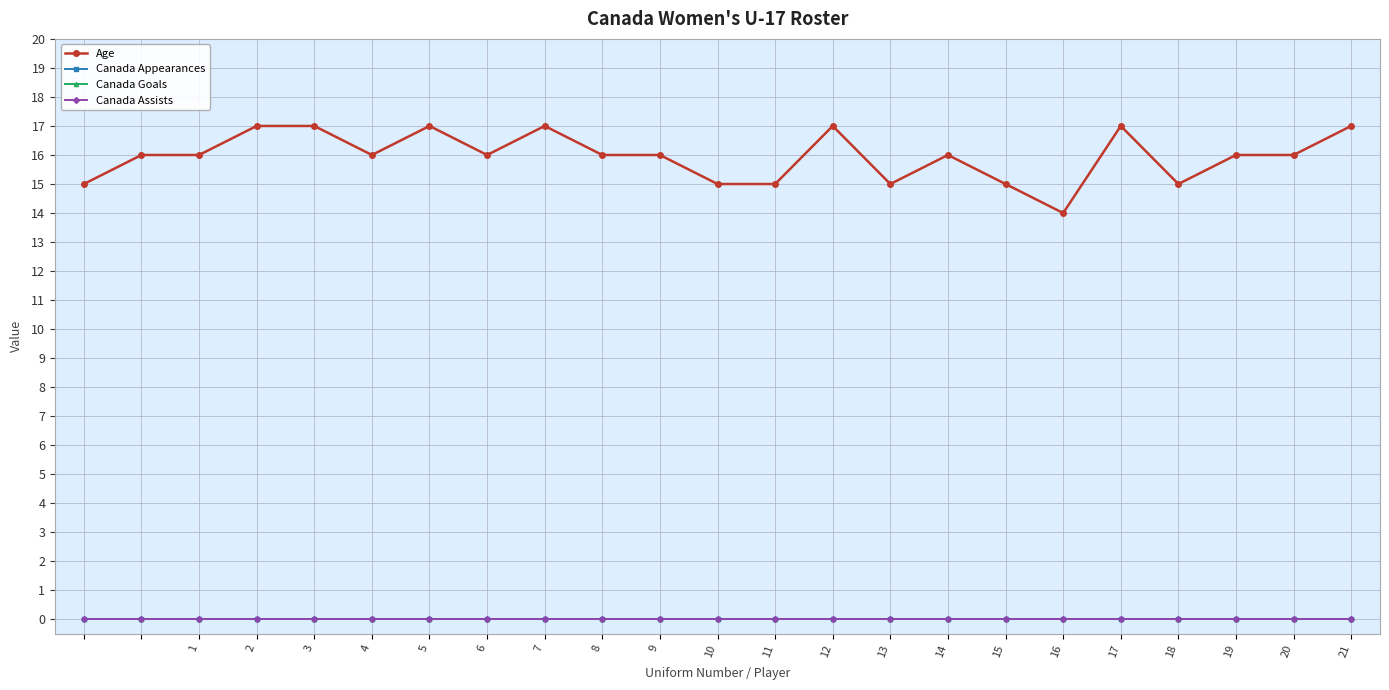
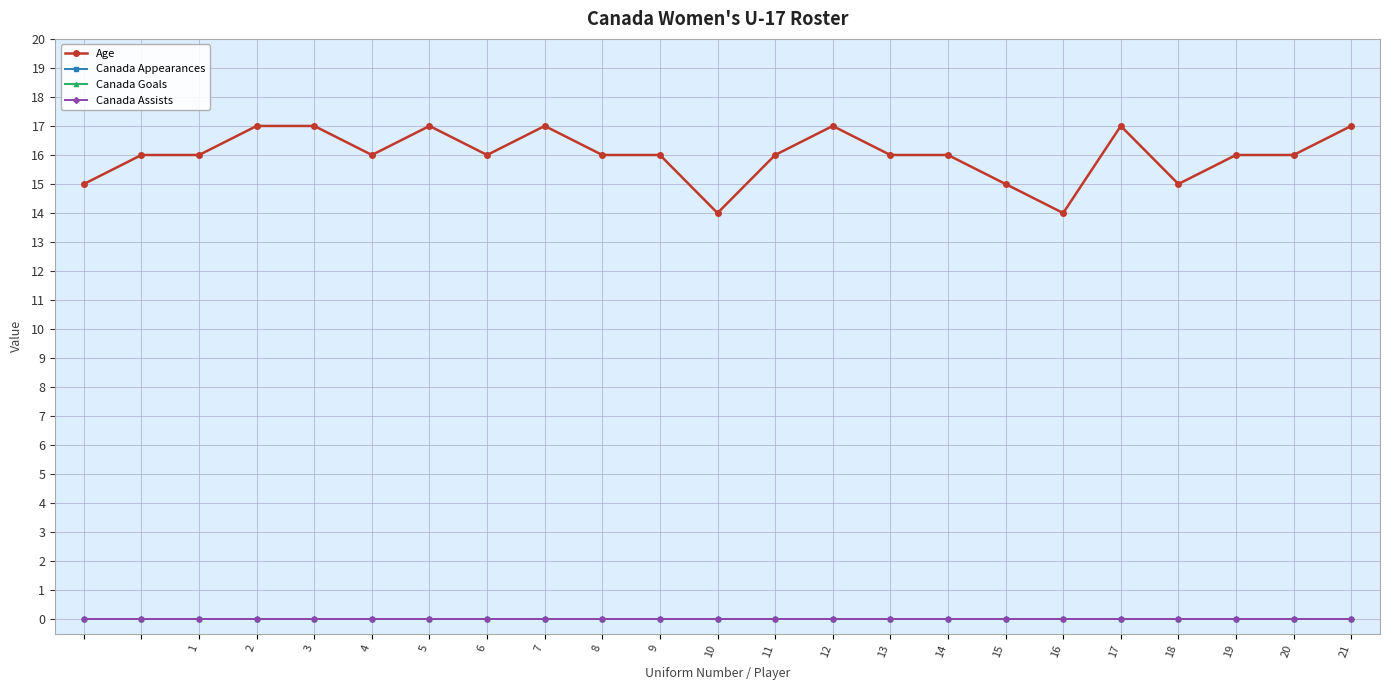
  {
    "Age": {
      "1": 16,
      "2": 17,
      "3": 17,
      "4": 16,
      "5": 17,
      "6": 16,
      "7": 17,
      "8": 16,
      "9": 16,
-     "10": 15,
-     "11": 15,
+     "10": 14,
+     "11": 16,
      "12": 17,
-     "13": 15,
+     "13": 16,
      "14": 16,
      "15": 15,
      "16": 14,
      "17": 17,
      "18": 15,
      "19": 16,
      "20": 16,
      "21": 17
    },
    "Canada Assists": {
      "1": 0,
      "2": 0,
      "3": 0,
      "4": 0,
      "5": 0,
      "6": 0,
      "7": 0,
      "8": 0,
      "9": 0,
      "10": 0,
      "11": 0,
      "12": 0,
      "13": 0,
      "14": 0,
      "15": 0,
      "16": 0,
      "17": 0,
      "18": 0,
      "19": 0,
      "20": 0,
      "21": 0
    }
  }
